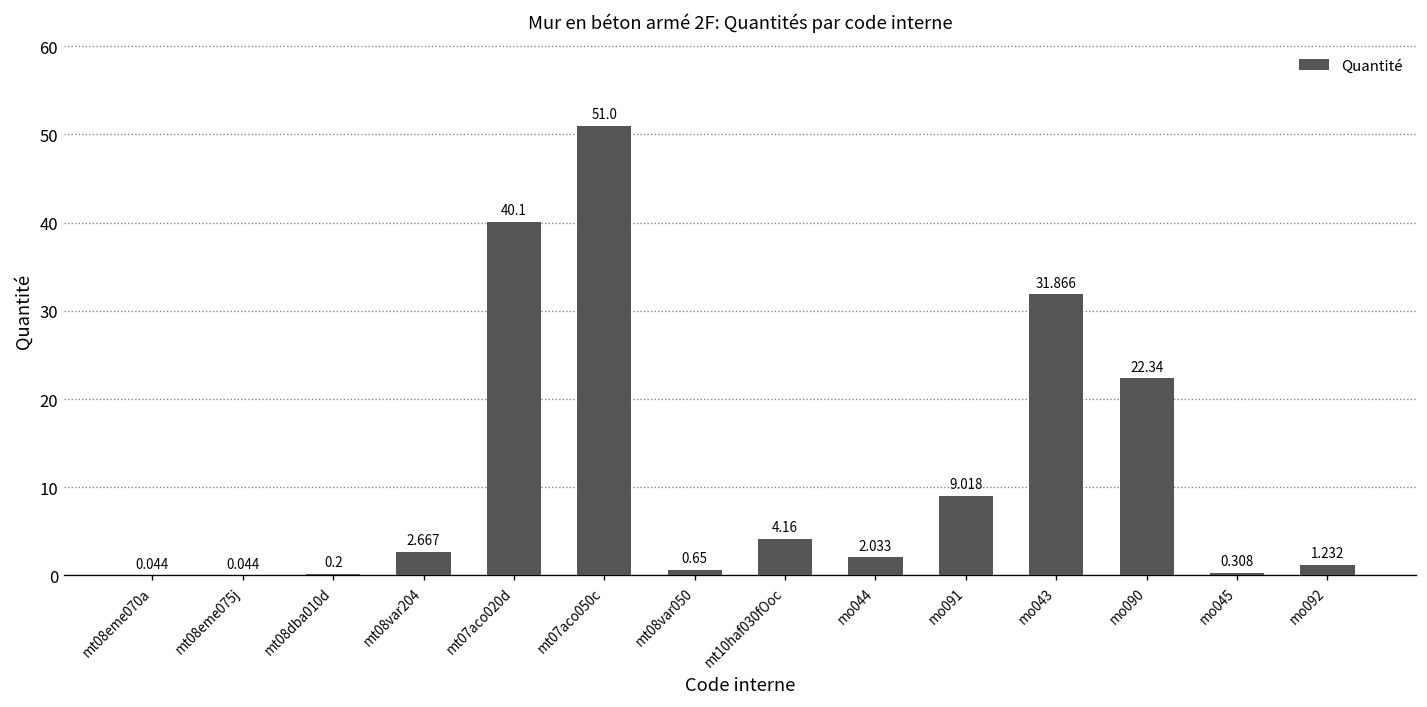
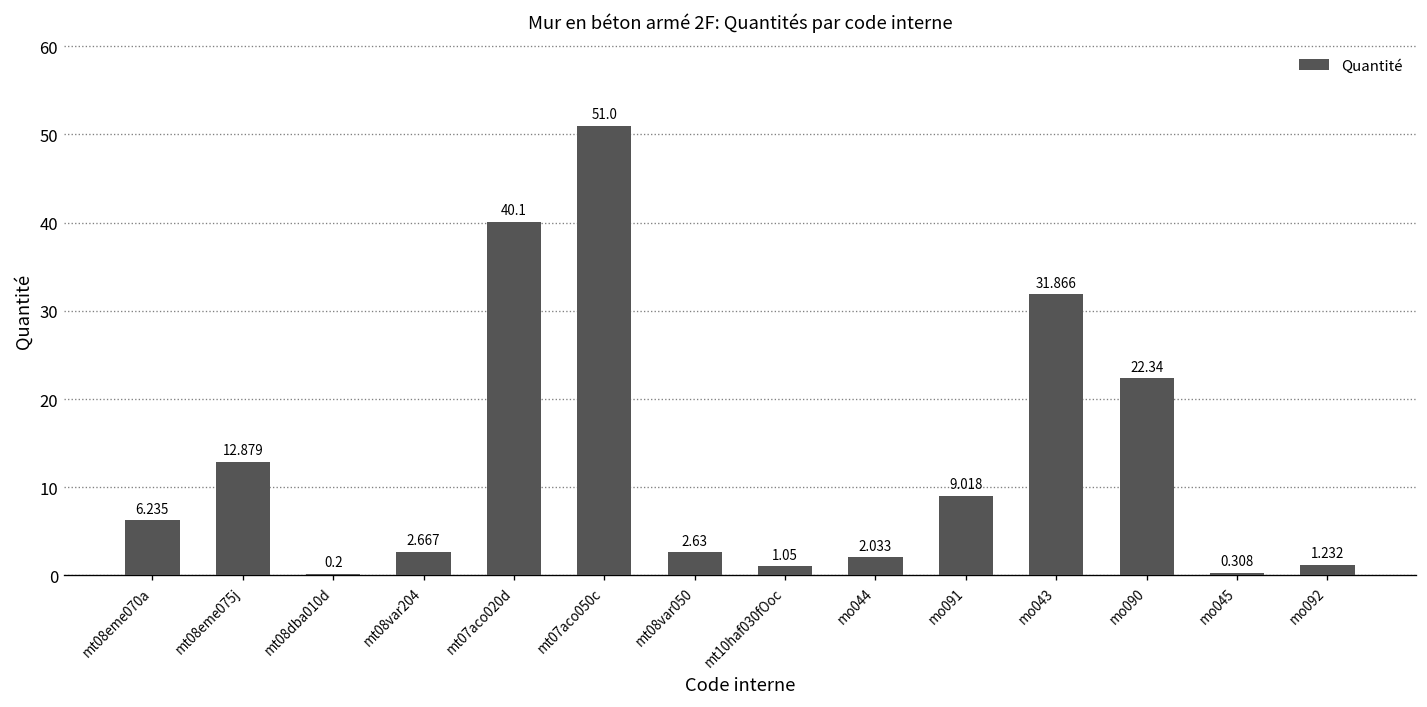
  {
-   "mt08eme070a": 0.044,
-   "mt08eme075j": 0.044,
+   "mt08eme070a": 6.235,
+   "mt08eme075j": 12.879,
    "mt08dba010d": 0.2,
    "mt08var204": 2.667,
    "mt07aco020d": 40.1,
    "mt07aco050c": 51.0,
-   "mt08var050": 0.65,
-   "mt10haf030fOoc": 4.16,
+   "mt08var050": 2.63,
+   "mt10haf030fOoc": 1.05,
    "mo044": 2.033,
    "mo091": 9.018,
    "mo043": 31.866,
    "mo090": 22.34,
    "mo045": 0.308,
    "mo092": 1.232
  }
